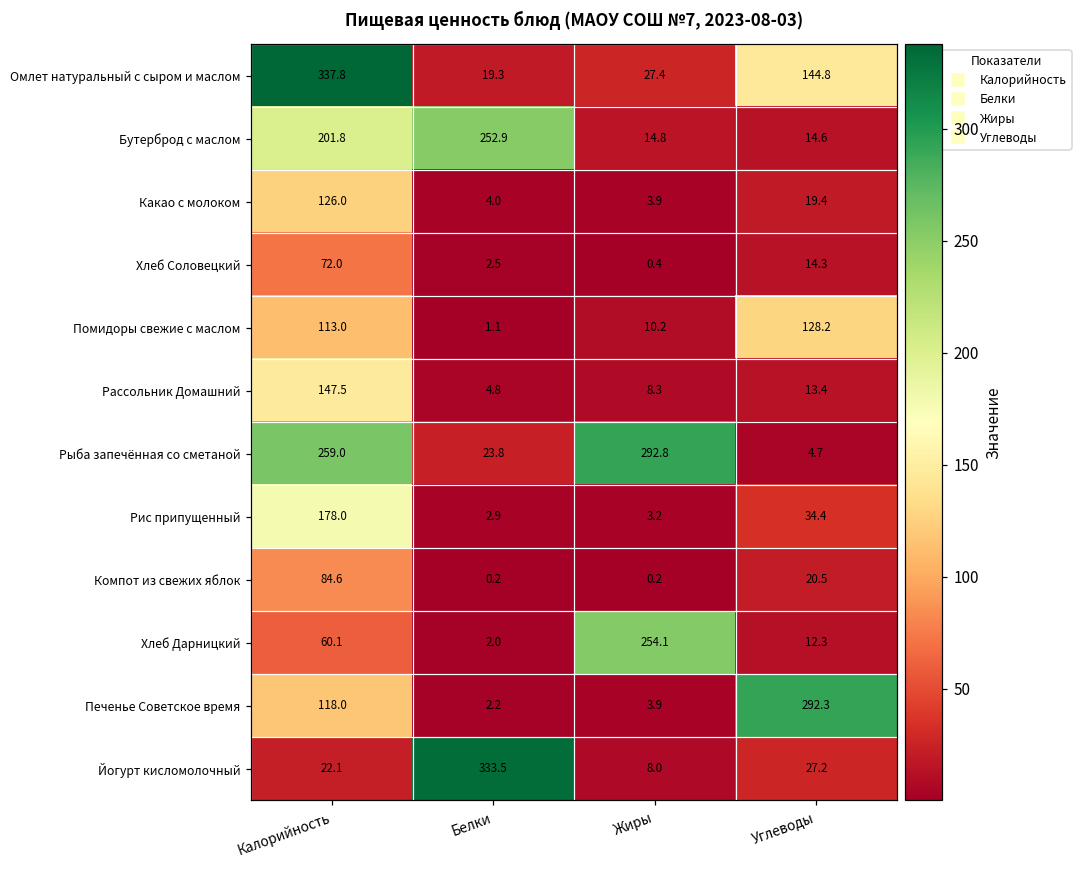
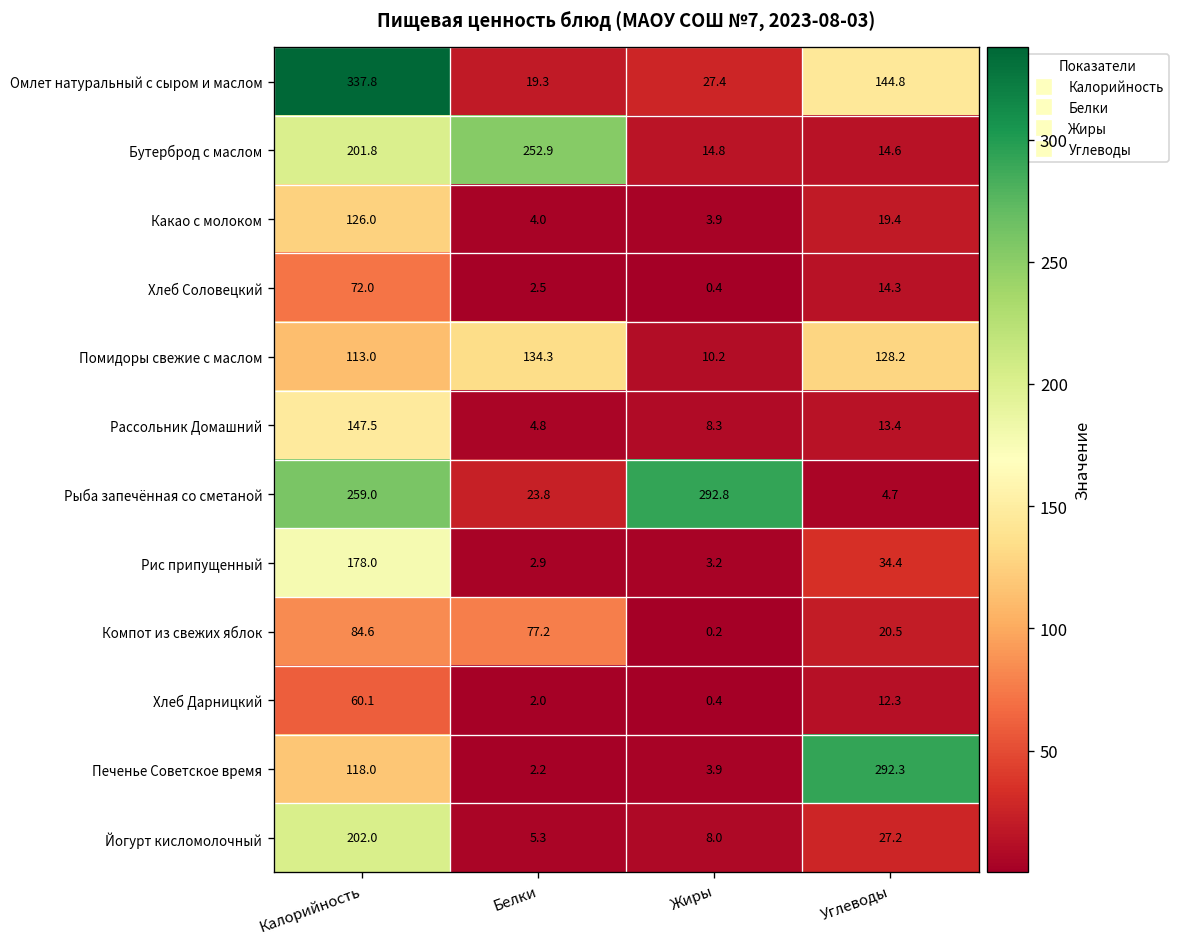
  {
    "Омлет натуральный с сыром и маслом": {
      "Калорийность": 337.8,
      "Белки": 19.3,
      "Жиры": 27.4,
      "Углеводы": 144.8
    },
    "Бутерброд с маслом": {
      "Калорийность": 201.8,
      "Белки": 252.9,
      "Жиры": 14.8,
      "Углеводы": 14.6
    },
    "Какао с молоком": {
      "Калорийность": 126.0,
      "Белки": 4.0,
      "Жиры": 3.9,
      "Углеводы": 19.4
    },
    "Хлеб Соловецкий": {
      "Калорийность": 72.0,
      "Белки": 2.5,
      "Жиры": 0.4,
      "Углеводы": 14.3
    },
    "Помидоры свежие с маслом": {
      "Калорийность": 113.0,
-     "Белки": 1.1,
+     "Белки": 134.3,
      "Жиры": 10.2,
      "Углеводы": 128.2
    },
    "Рассольник Домашний": {
      "Калорийность": 147.5,
      "Белки": 4.8,
      "Жиры": 8.3,
      "Углеводы": 13.4
    },
    "Рыба запечённая со сметаной": {
      "Калорийность": 259.0,
      "Белки": 23.8,
      "Жиры": 292.8,
      "Углеводы": 4.7
    },
    "Рис припущенный": {
      "Калорийность": 178.0,
      "Белки": 2.9,
      "Жиры": 3.2,
      "Углеводы": 34.4
    },
    "Компот из свежих яблок": {
      "Калорийность": 84.6,
-     "Белки": 0.2,
+     "Белки": 77.2,
      "Жиры": 0.2,
      "Углеводы": 20.5
    },
    "Хлеб Дарницкий": {
      "Калорийность": 60.1,
      "Белки": 2.0,
-     "Жиры": 254.1,
+     "Жиры": 0.4,
      "Углеводы": 12.3
    },
    "Печенье Советское время": {
      "Калорийность": 118.0,
      "Белки": 2.2,
      "Жиры": 3.9,
      "Углеводы": 292.3
    },
    "Йогурт кисломолочный": {
-     "Калорийность": 22.1,
-     "Белки": 333.5,
+     "Калорийность": 202.0,
+     "Белки": 5.3,
      "Жиры": 8.0,
      "Углеводы": 27.2
    }
  }
